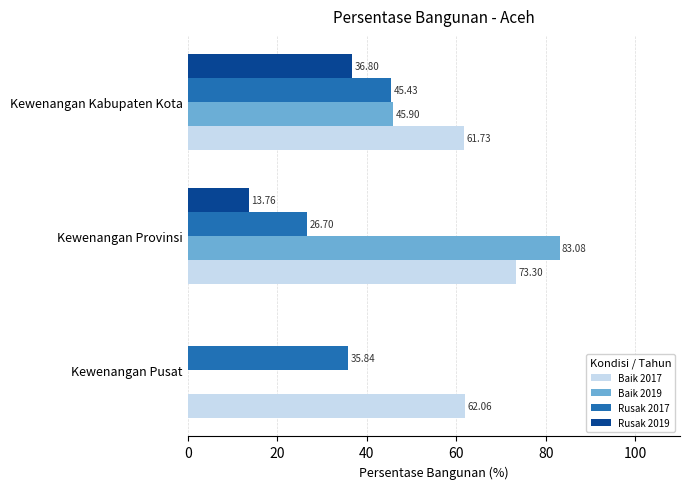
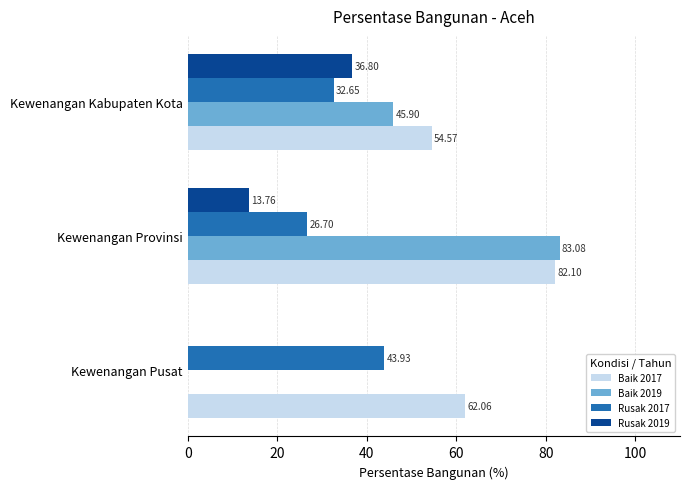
  {
    "Baik 2017": {
-     "Kewenangan Kabupaten Kota": 61.73,
-     "Kewenangan Provinsi": 73.30,
+     "Kewenangan Kabupaten Kota": 54.57,
+     "Kewenangan Provinsi": 82.10,
      "Kewenangan Pusat": 62.06
    },
    "Baik 2019": {
      "Kewenangan Kabupaten Kota": 45.90,
      "Kewenangan Provinsi": 83.08
    },
    "Rusak 2017": {
-     "Kewenangan Kabupaten Kota": 45.43,
+     "Kewenangan Kabupaten Kota": 32.65,
      "Kewenangan Provinsi": 26.70,
-     "Kewenangan Pusat": 35.84
+     "Kewenangan Pusat": 43.93
    },
    "Rusak 2019": {
      "Kewenangan Kabupaten Kota": 36.80,
      "Kewenangan Provinsi": 13.76
    }
  }
